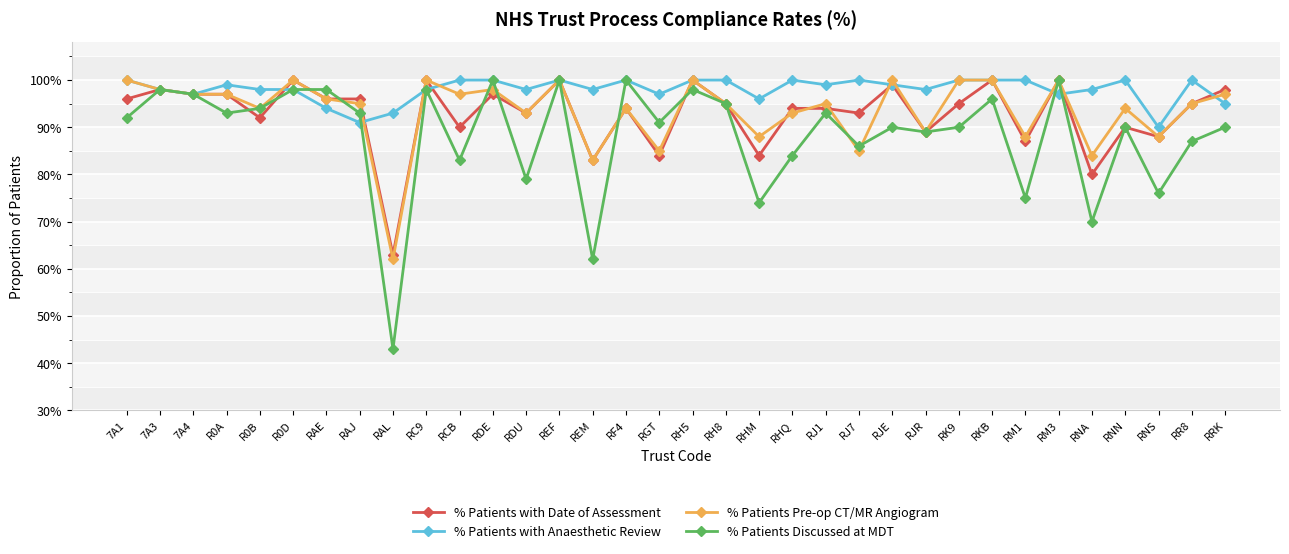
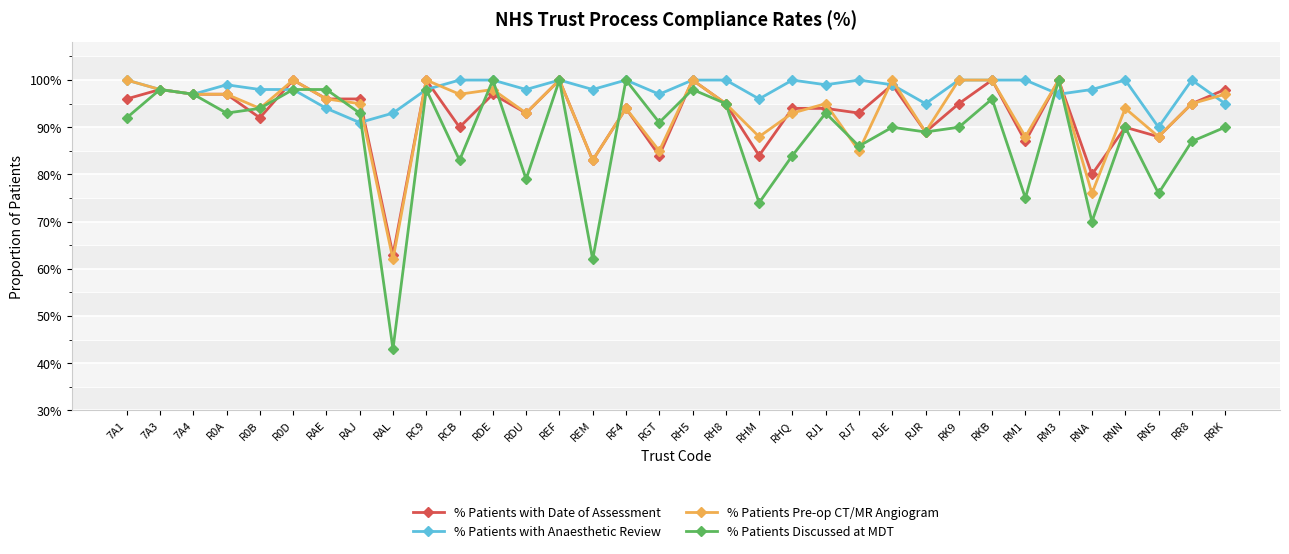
  {
    "% Patients with Date of Assessment": {
      "7A1": "96%",
      "R0B": "92%",
      "RAJ": "96%",
      "RAL": "63%",
      "RCB": "90%",
      "RDE": "97%",
      "RGT": "84%",
      "RHM": "84%",
      "RHQ": "94%",
      "RJ1": "94%",
      "RJ7": "93%",
      "RK9": "95%",
      "RM1": "87%",
      "RNA": "80%",
      "RRK": "98%"
    },
    "% Patients with Anaesthetic Review": {
      "R0A": "99%",
      "R0B": "98%",
      "RAE": "94%",
      "RAJ": "91%",
      "RAL": "93%",
      "RCB": "100%",
      "RDU": "98%",
      "REM": "98%",
      "RGT": "97%",
      "RH8": "100%",
      "RHM": "96%",
      "RHQ": "100%",
      "RJ1": "99%",
      "RJ7": "100%",
-     "RJR": "98%",
+     "RJR": "95%",
      "RM1": "100%",
      "RM3": "97%",
      "RNA": "98%",
      "RNN": "100%",
      "RNS": "90%",
      "RR8": "100%",
      "RRK": "95%"
    },
    "% Patients Pre-op CT/MR Angiogram": {
      "RAJ": "95%",
      "RAL": "62%",
      "RCB": "97%",
      "RDE": "98%",
      "RGT": "85%",
      "RHM": "88%",
      "RHQ": "93%",
      "RJ1": "95%",
      "RJ7": "85%",
      "RJE": "100%",
      "RM1": "88%",
-     "RNA": "84%",
+     "RNA": "76%",
      "RNN": "94%",
      "RRK": "97%"
    },
    "% Patients Discussed at MDT": {
      "7A1": "92%",
      "R0A": "93%",
      "RAE": "98%",
      "RAJ": "93%",
      "RAL": "43%",
      "RCB": "83%",
      "RDU": "79%",
      "REM": "62%",
      "RGT": "91%",
      "RH5": "98%",
      "RHM": "74%",
      "RHQ": "84%",
      "RJ1": "93%",
      "RJ7": "86%",
      "RJE": "90%",
      "RK9": "90%",
      "RKB": "96%",
      "RM1": "75%",
      "RNA": "70%",
      "RNS": "76%",
      "RR8": "87%",
      "RRK": "90%"
    }
  }
